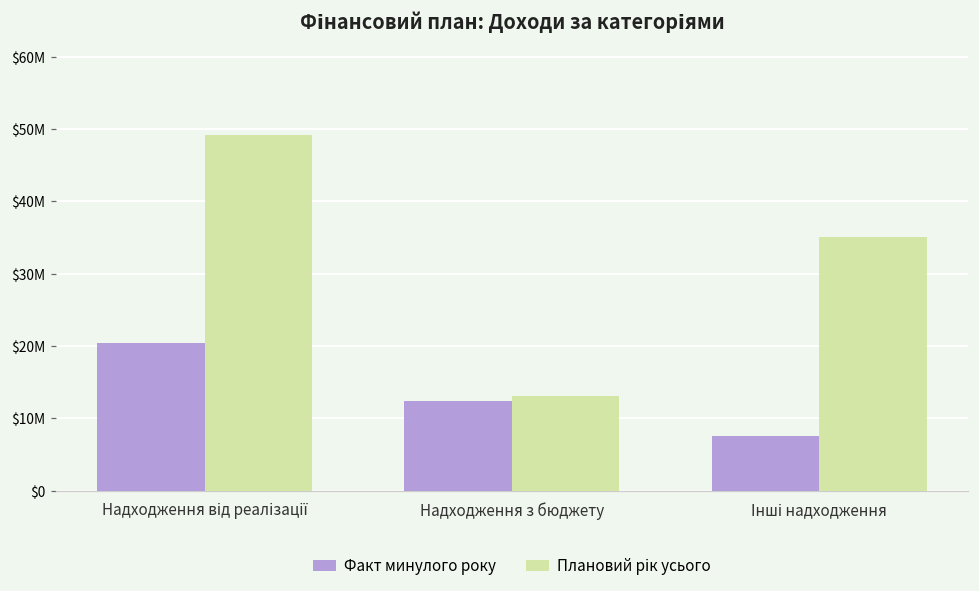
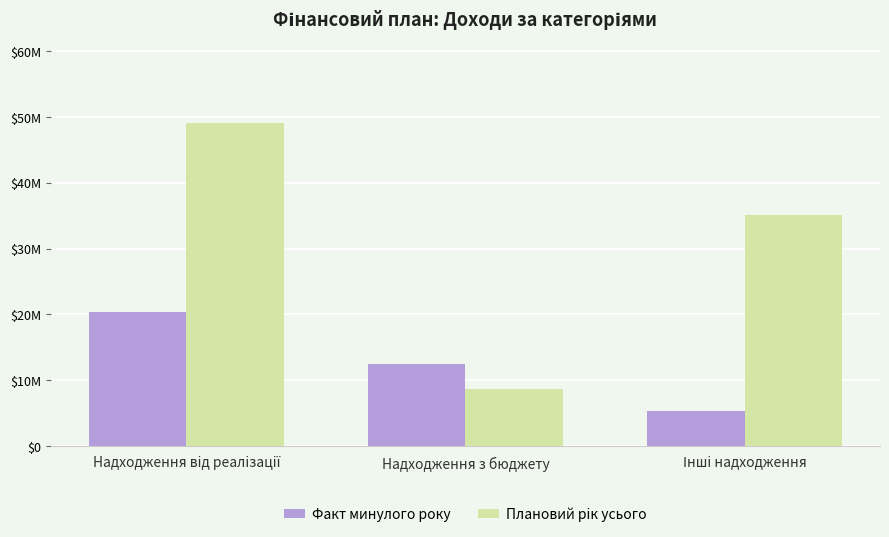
  {
    "Факт минулого року": {
      "Надходження від реалізації": "$20000000",
      "Надходження з бюджету": "$12000000",
-     "Інші надходження": "$8000000"
+     "Інші надходження": "$5000000"
    },
    "Плановий рік усього": {
      "Надходження від реалізації": "$49000000",
-     "Надходження з бюджету": "$13000000",
+     "Надходження з бюджету": "$9000000",
      "Інші надходження": "$35000000"
    }
  }
